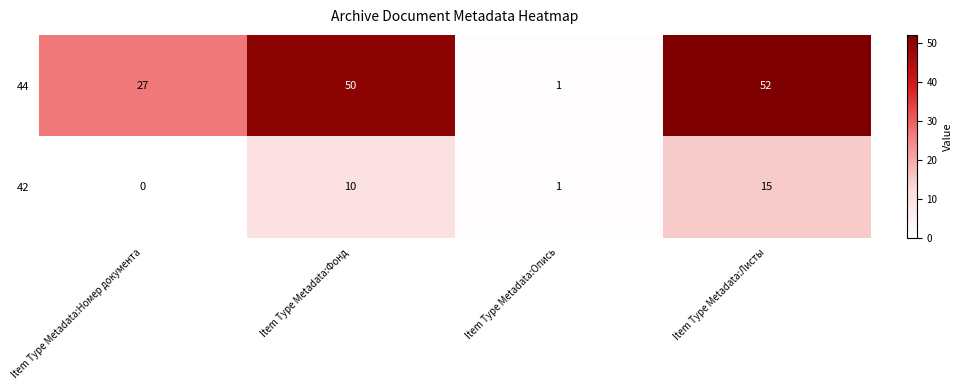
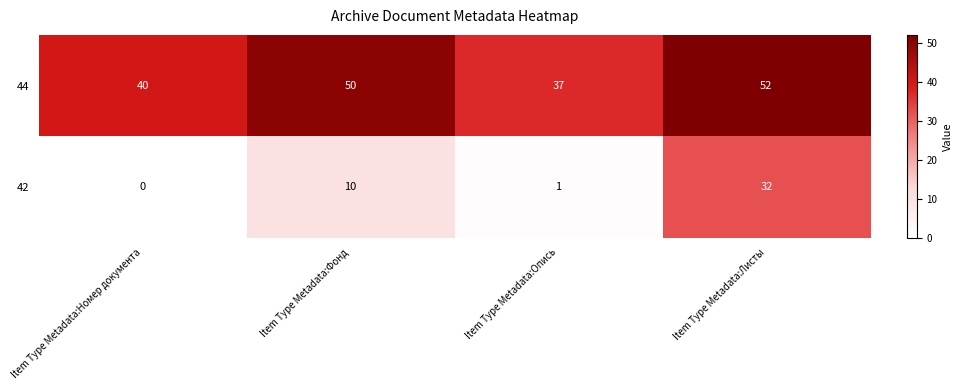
  {
    "44": {
-     "Item Type Metadata:Номер документа": 27,
+     "Item Type Metadata:Номер документа": 40,
      "Item Type Metadata:Фонд": 50,
-     "Item Type Metadata:Опись": 1,
+     "Item Type Metadata:Опись": 37,
      "Item Type Metadata:Листы": 52
    },
    "42": {
      "Item Type Metadata:Номер документа": 0,
      "Item Type Metadata:Фонд": 10,
      "Item Type Metadata:Опись": 1,
-     "Item Type Metadata:Листы": 15
+     "Item Type Metadata:Листы": 32
    }
  }
